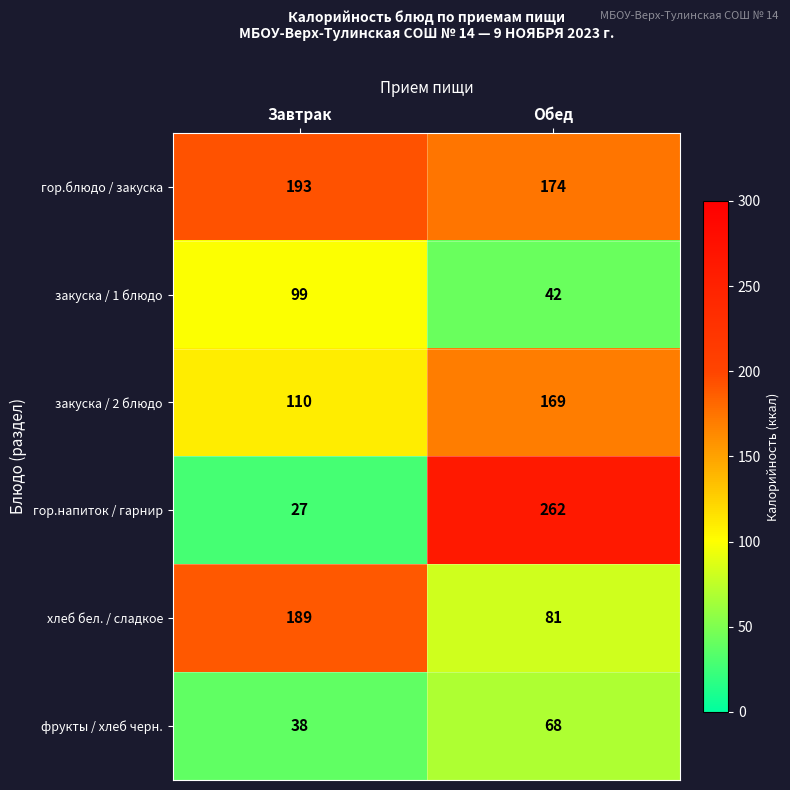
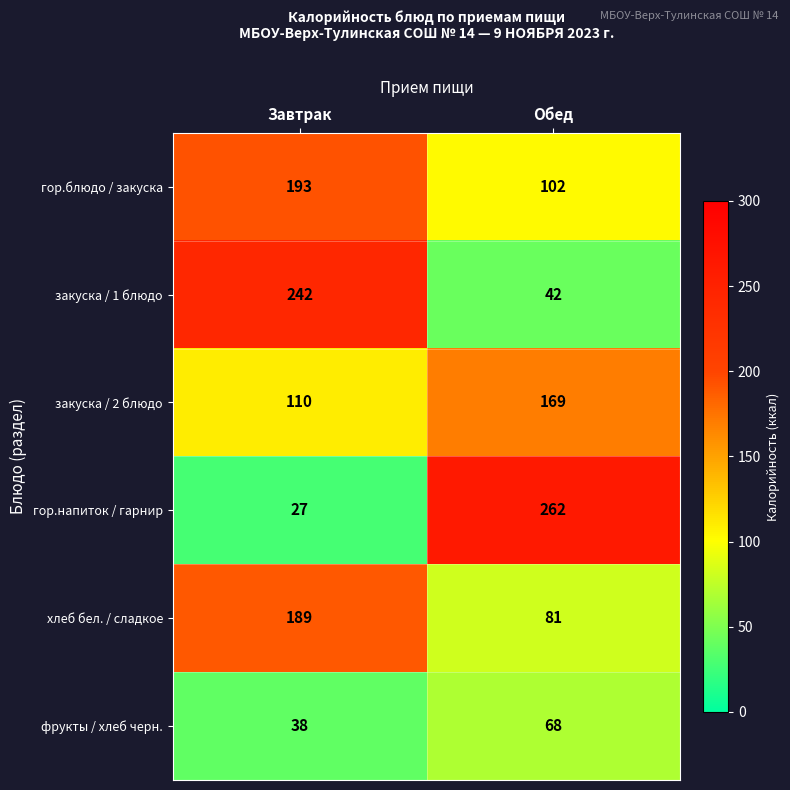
  {
    "гор.блюдо / закуска": {
      "Завтрак": 193,
-     "Обед": 174
+     "Обед": 102
    },
    "закуска / 1 блюдо": {
-     "Завтрак": 99,
+     "Завтрак": 242,
      "Обед": 42
    },
    "закуска / 2 блюдо": {
      "Завтрак": 110,
      "Обед": 169
    },
    "гор.напиток / гарнир": {
      "Завтрак": 27,
      "Обед": 262
    },
    "хлеб бел. / сладкое": {
      "Завтрак": 189,
      "Обед": 81
    },
    "фрукты / хлеб черн.": {
      "Завтрак": 38,
      "Обед": 68
    }
  }
